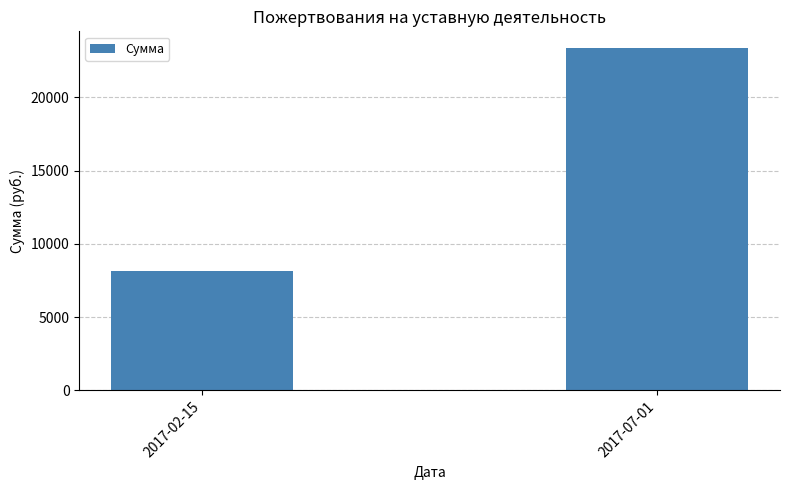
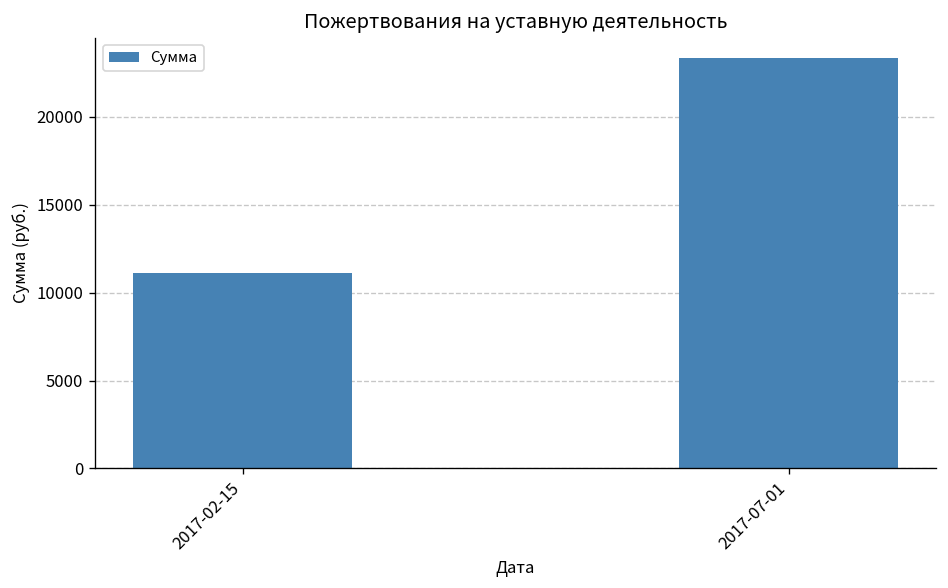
  {
-   "2017-02-15": 8200,
+   "2017-02-15": 11100,
    "2017-07-01": 23300
  }
